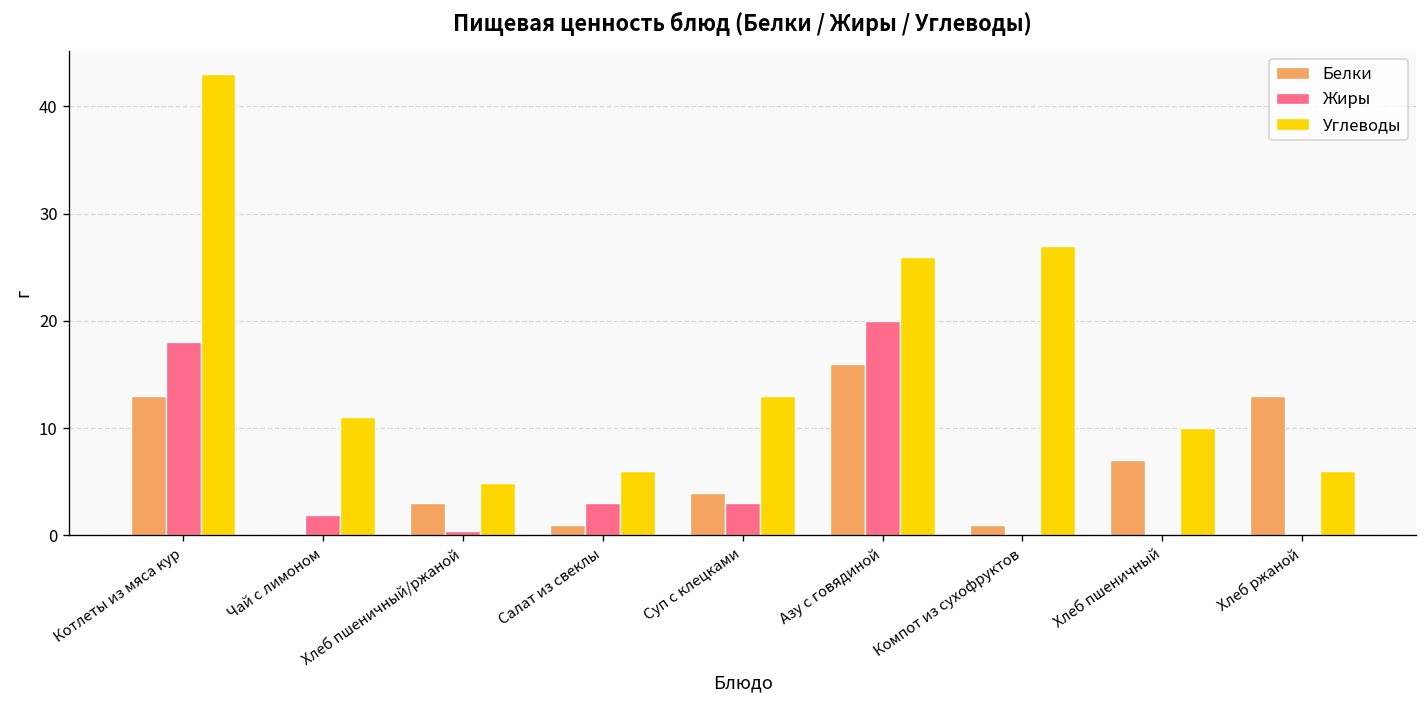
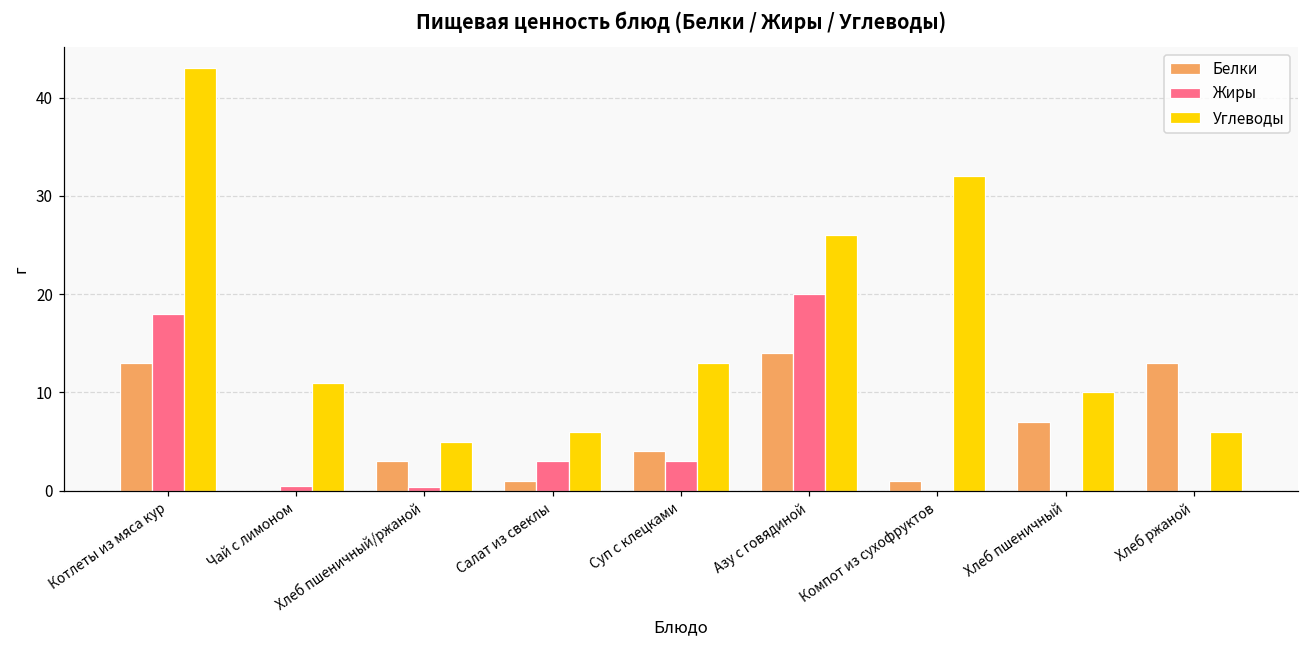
  {
    "Белки": {
      "Котлеты из мяса кур": 13,
      "Чай с лимоном": 0,
      "Хлеб пшеничный/ржаной": 3,
      "Салат из свеклы": 1,
      "Суп с клецками": 4,
-     "Азу с говядиной": 16,
+     "Азу с говядиной": 14,
      "Компот из сухофруктов": 1,
      "Хлеб пшеничный": 7,
      "Хлеб ржаной": 13
    },
    "Жиры": {
      "Котлеты из мяса кур": 18,
-     "Чай с лимоном": 2,
+     "Чай с лимоном": 0,
      "Хлеб пшеничный/ржаной": 0,
      "Салат из свеклы": 3,
      "Суп с клецками": 3,
      "Азу с говядиной": 20,
      "Компот из сухофруктов": 0,
      "Хлеб пшеничный": 0,
      "Хлеб ржаной": 0
    },
    "Углеводы": {
      "Котлеты из мяса кур": 43,
      "Чай с лимоном": 11,
      "Хлеб пшеничный/ржаной": 5,
      "Салат из свеклы": 6,
      "Суп с клецками": 13,
      "Азу с говядиной": 26,
-     "Компот из сухофруктов": 27,
+     "Компот из сухофруктов": 32,
      "Хлеб пшеничный": 10,
      "Хлеб ржаной": 6
    }
  }
